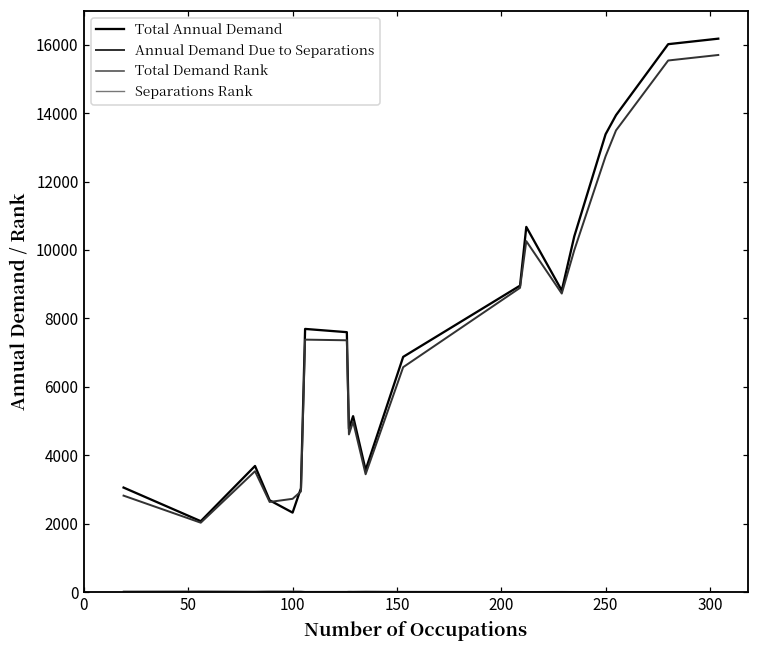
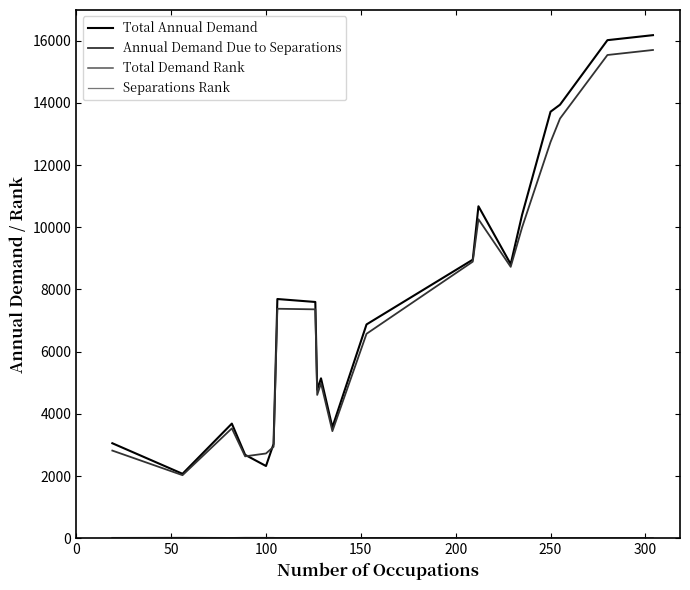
  {
    "Total Annual Demand": {
      "100": 2300,
-     "250": 13400
+     "250": 13700
    },
    "Annual Demand Due to Separations": {
      "100": 2700,
      "250": 12700
    },
    "Separations Rank": {
      "100": 0,
      "250": 0
    }
  }
